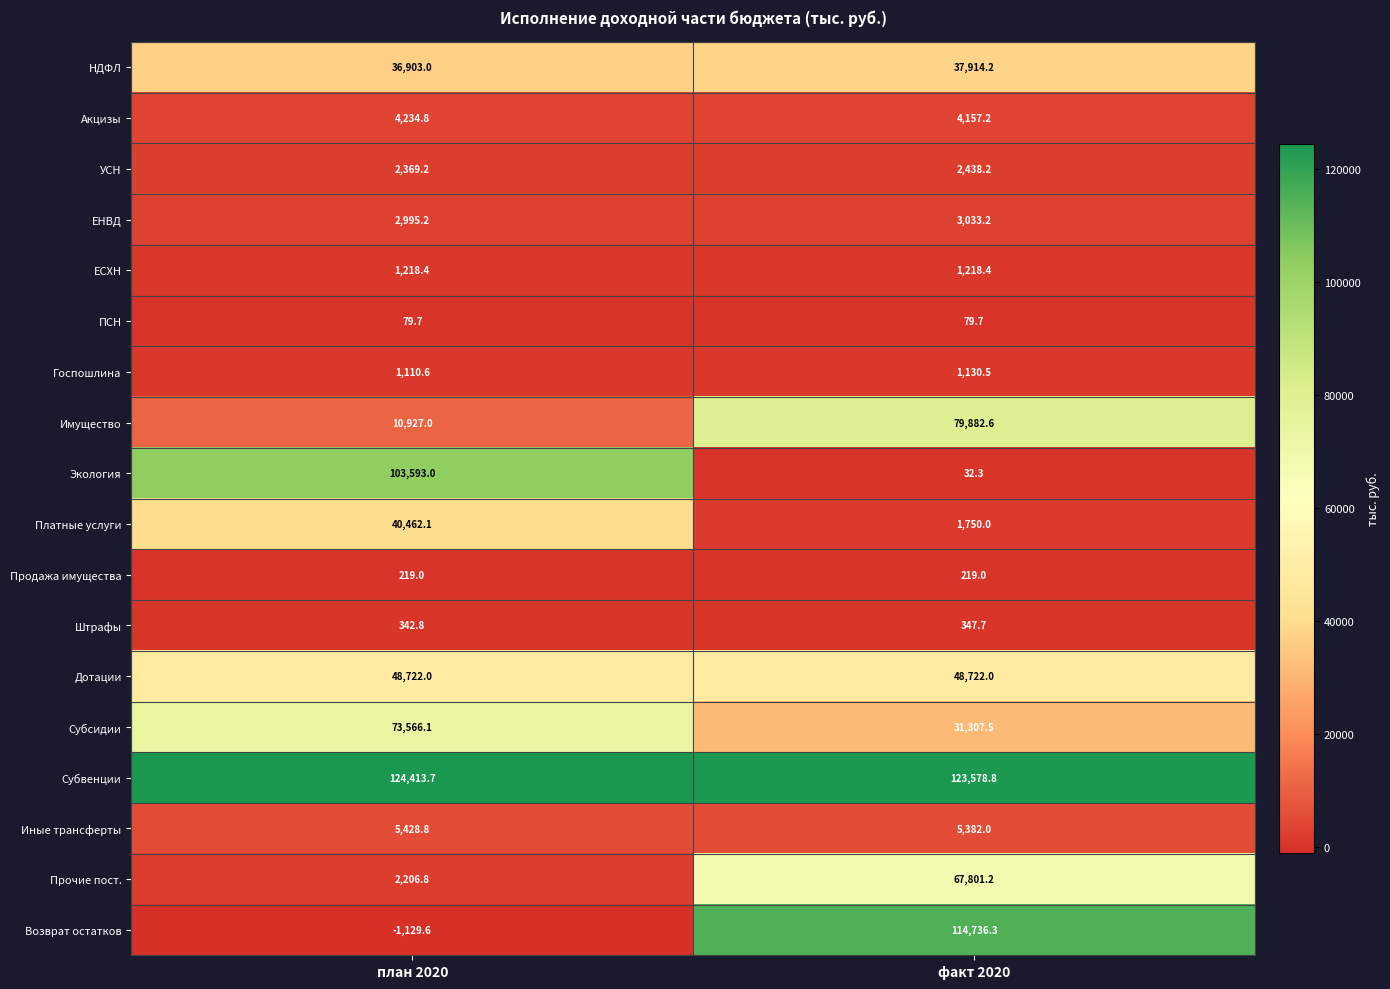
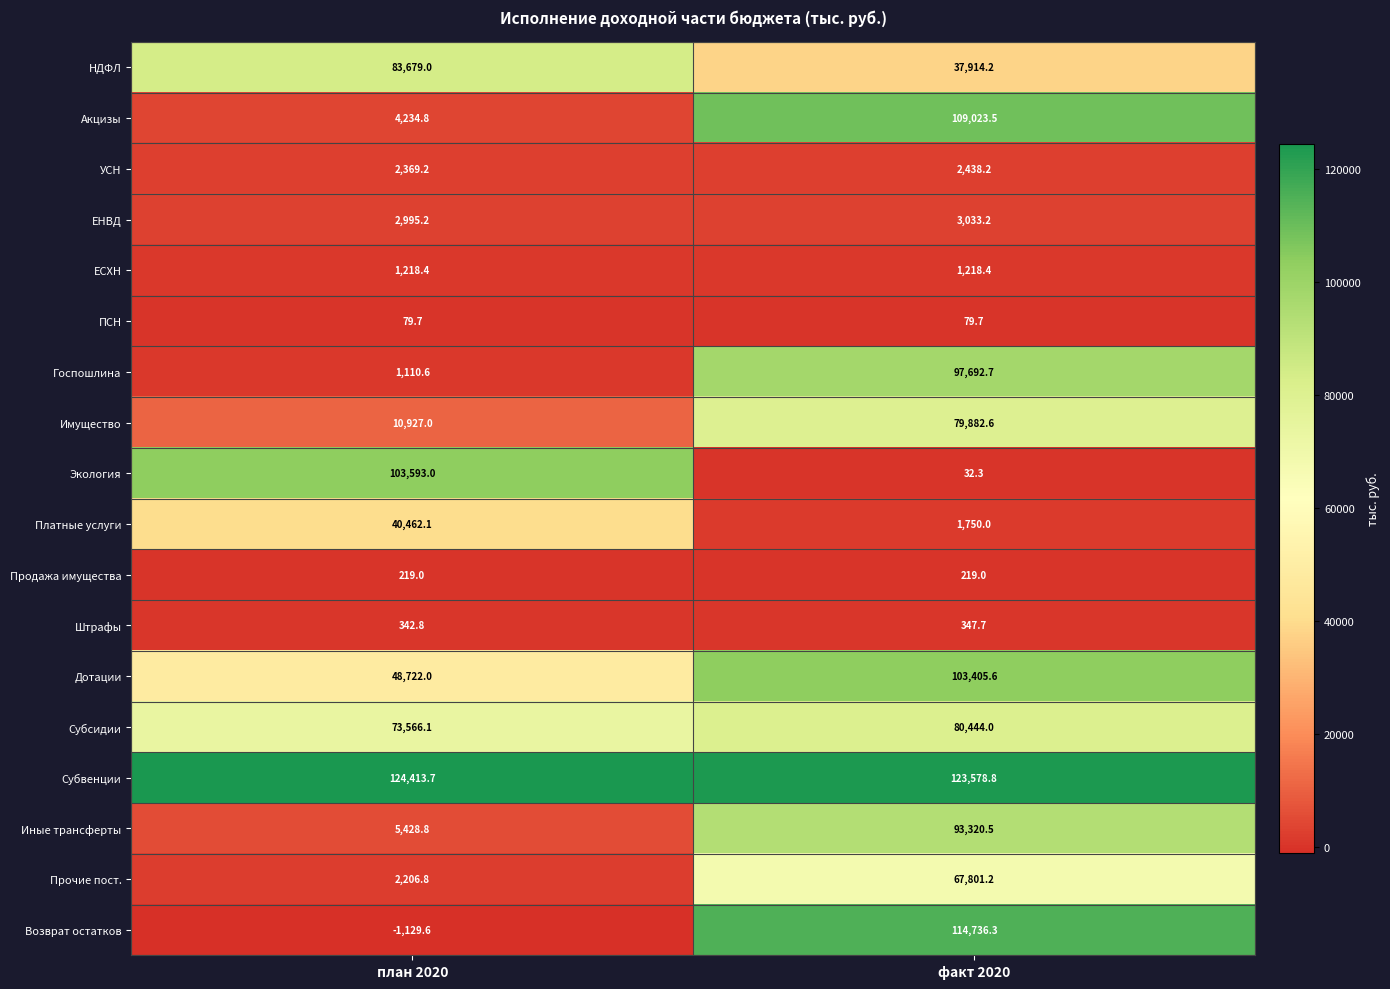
  {
    "НДФЛ": {
-     "план 2020": "36,903.0",
+     "план 2020": "83,679.0",
      "факт 2020": "37,914.2"
    },
    "Акцизы": {
      "план 2020": "4,234.8",
-     "факт 2020": "4,157.2"
+     "факт 2020": "109,023.5"
    },
    "УСН": {
      "план 2020": "2,369.2",
      "факт 2020": "2,438.2"
    },
    "ЕНВД": {
      "план 2020": "2,995.2",
      "факт 2020": "3,033.2"
    },
    "ЕСХН": {
      "план 2020": "1,218.4",
      "факт 2020": "1,218.4"
    },
    "ПСН": {
      "план 2020": "79.7",
      "факт 2020": "79.7"
    },
    "Госпошлина": {
      "план 2020": "1,110.6",
-     "факт 2020": "1,130.5"
+     "факт 2020": "97,692.7"
    },
    "Имущество": {
      "план 2020": "10,927.0",
      "факт 2020": "79,882.6"
    },
    "Экология": {
      "план 2020": "103,593.0",
      "факт 2020": "32.3"
    },
    "Платные услуги": {
      "план 2020": "40,462.1",
      "факт 2020": "1,750.0"
    },
    "Продажа имущества": {
      "план 2020": "219.0",
      "факт 2020": "219.0"
    },
    "Штрафы": {
      "план 2020": "342.8",
      "факт 2020": "347.7"
    },
    "Дотации": {
      "план 2020": "48,722.0",
-     "факт 2020": "48,722.0"
+     "факт 2020": "103,405.6"
    },
    "Субсидии": {
      "план 2020": "73,566.1",
-     "факт 2020": "31,307.5"
+     "факт 2020": "80,444.0"
    },
    "Субвенции": {
      "план 2020": "124,413.7",
      "факт 2020": "123,578.8"
    },
    "Иные трансферты": {
      "план 2020": "5,428.8",
-     "факт 2020": "5,382.0"
+     "факт 2020": "93,320.5"
    },
    "Прочие пост.": {
      "план 2020": "2,206.8",
      "факт 2020": "67,801.2"
    },
    "Возврат остатков": {
      "план 2020": "-1,129.6",
      "факт 2020": "114,736.3"
    }
  }
